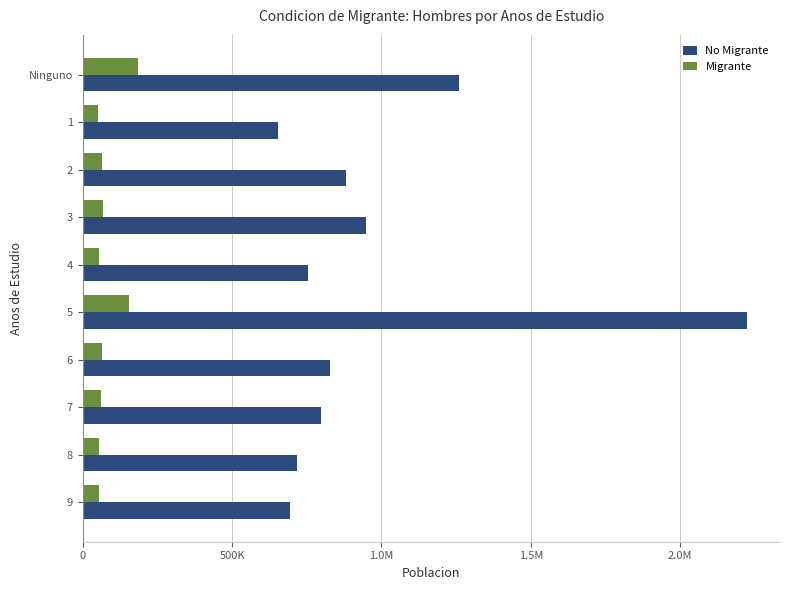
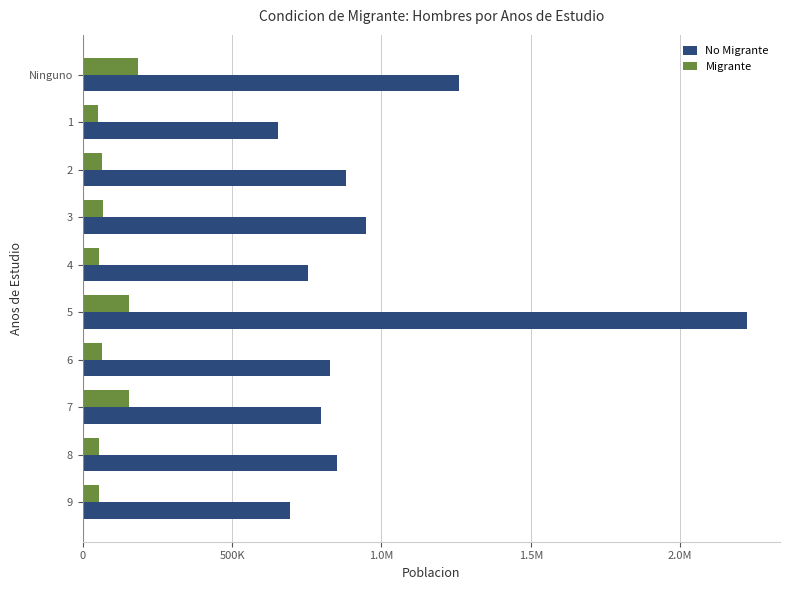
  {
    "No Migrante": {
      "Ninguno": 1260000,
      "1": 650000,
      "2": 880000,
      "3": 950000,
      "4": 750000,
      "5": 2220000,
      "6": 830000,
      "7": 800000,
-     "8": 720000,
+     "8": 850000,
      "9": 690000
    },
    "Migrante": {
      "Ninguno": 190000,
      "1": 50000,
      "2": 60000,
      "3": 70000,
      "4": 50000,
      "5": 160000,
      "6": 60000,
-     "7": 60000,
+     "7": 150000,
      "8": 50000,
      "9": 50000
    }
  }
